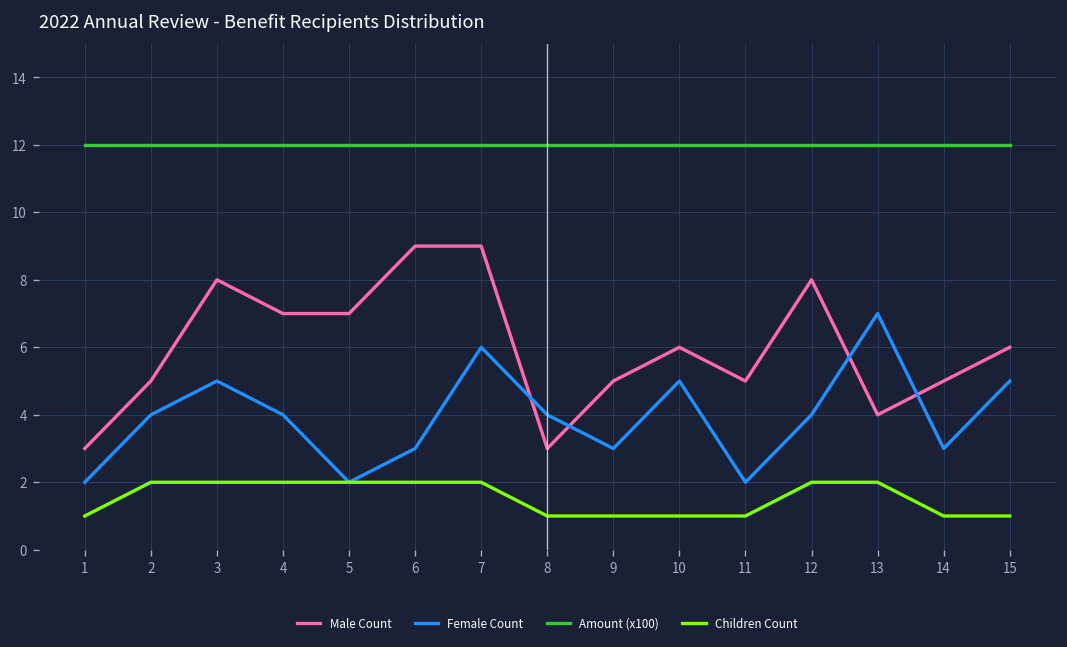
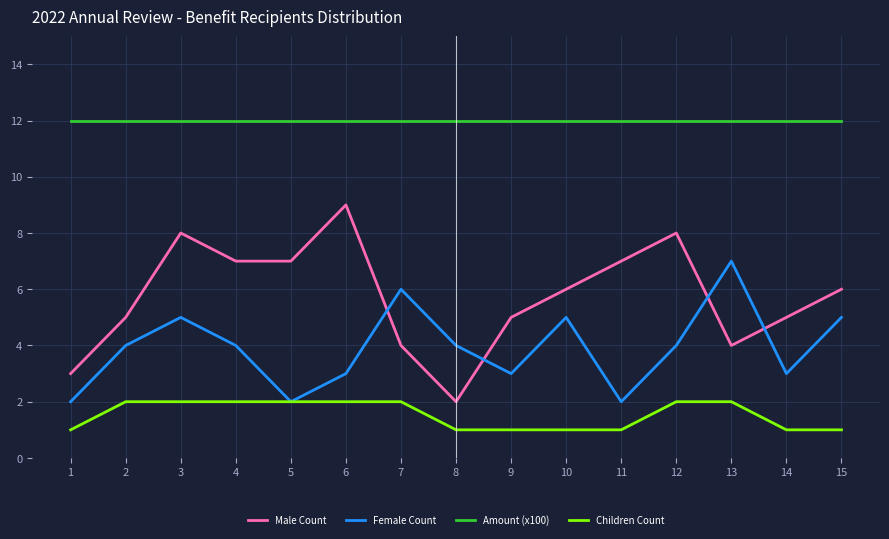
  {
    "Male Count": {
      "1": 3,
      "2": 5,
      "3": 8,
      "4": 7,
      "5": 7,
      "6": 9,
-     "7": 9,
-     "8": 3,
+     "7": 4,
+     "8": 2,
      "9": 5,
      "10": 6,
-     "11": 5,
+     "11": 7,
      "12": 8,
      "13": 4,
      "14": 5,
      "15": 6
    },
    "Female Count": {
      "1": 2,
      "2": 4,
      "3": 5,
      "4": 4,
      "6": 3,
      "7": 6,
      "8": 4,
      "9": 3,
      "10": 5,
      "11": 2,
      "12": 4,
      "13": 7,
      "14": 3,
      "15": 5
    },
    "Amount (x100)": {
      "1": 12,
      "2": 12,
      "3": 12,
      "4": 12,
      "5": 12,
      "6": 12,
      "7": 12,
      "8": 12,
      "9": 12,
      "10": 12,
      "11": 12,
      "12": 12,
      "13": 12,
      "14": 12,
      "15": 12
    },
    "Children Count": {
      "1": 1,
      "2": 2,
      "3": 2,
      "4": 2,
      "6": 2,
      "7": 2,
      "8": 1,
      "9": 1,
      "10": 1,
      "11": 1,
      "12": 2,
      "13": 2,
      "14": 1,
      "15": 1
    }
  }
